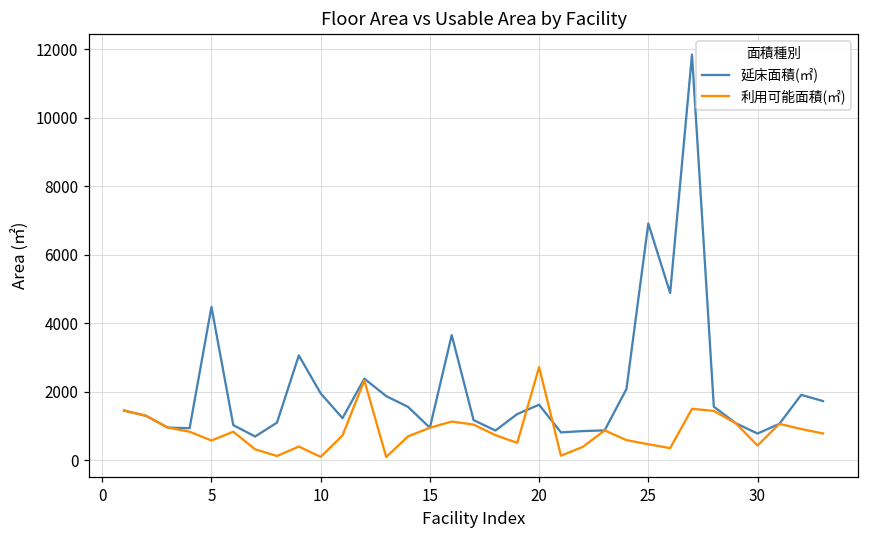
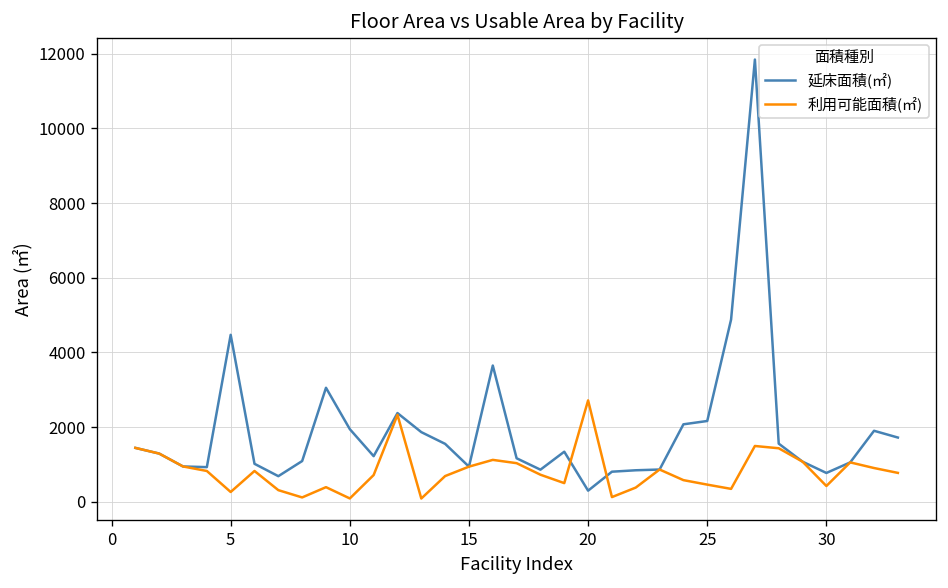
  {
    "延床面積(㎡)": {
      "5": 4500,
      "10": 1900,
-     "20": 1600,
-     "25": 6900,
+     "20": 300,
+     "25": 2200,
      "30": 800
    },
    "利用可能面積(㎡)": {
-     "5": 600,
+     "5": 300,
      "10": 100,
      "20": 2700,
      "25": 500,
      "30": 400
    }
  }
